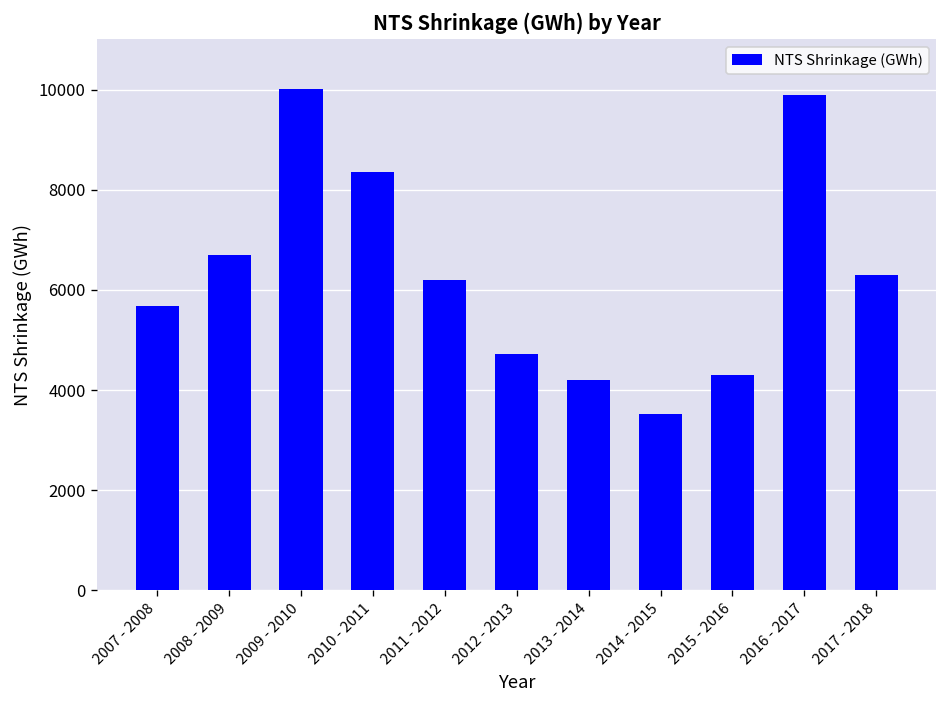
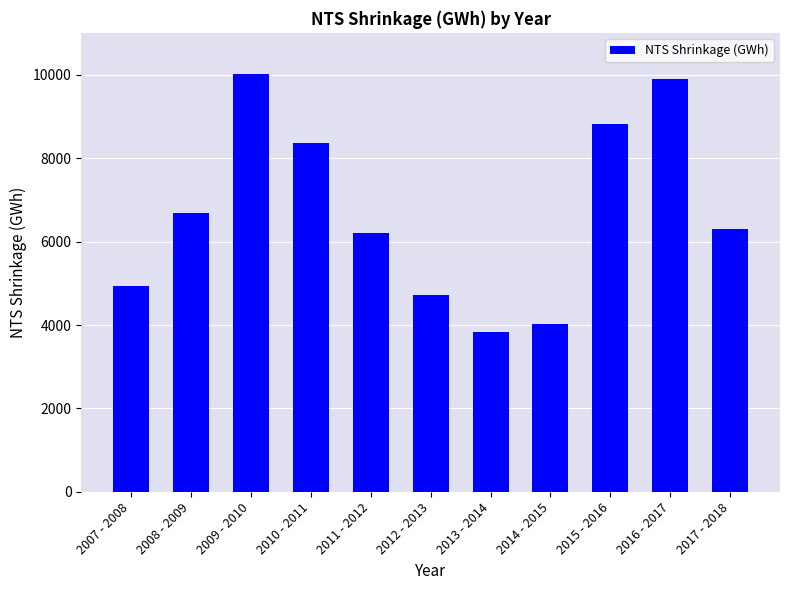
  {
-   "2007 - 2008": 5700,
+   "2007 - 2008": 4900,
    "2008 - 2009": 6700,
    "2009 - 2010": 10000,
    "2010 - 2011": 8400,
    "2011 - 2012": 6200,
    "2012 - 2013": 4700,
-   "2013 - 2014": 4200,
-   "2014 - 2015": 3500,
-   "2015 - 2016": 4300,
+   "2013 - 2014": 3800,
+   "2014 - 2015": 4000,
+   "2015 - 2016": 8800,
    "2016 - 2017": 9900,
    "2017 - 2018": 6300
  }
